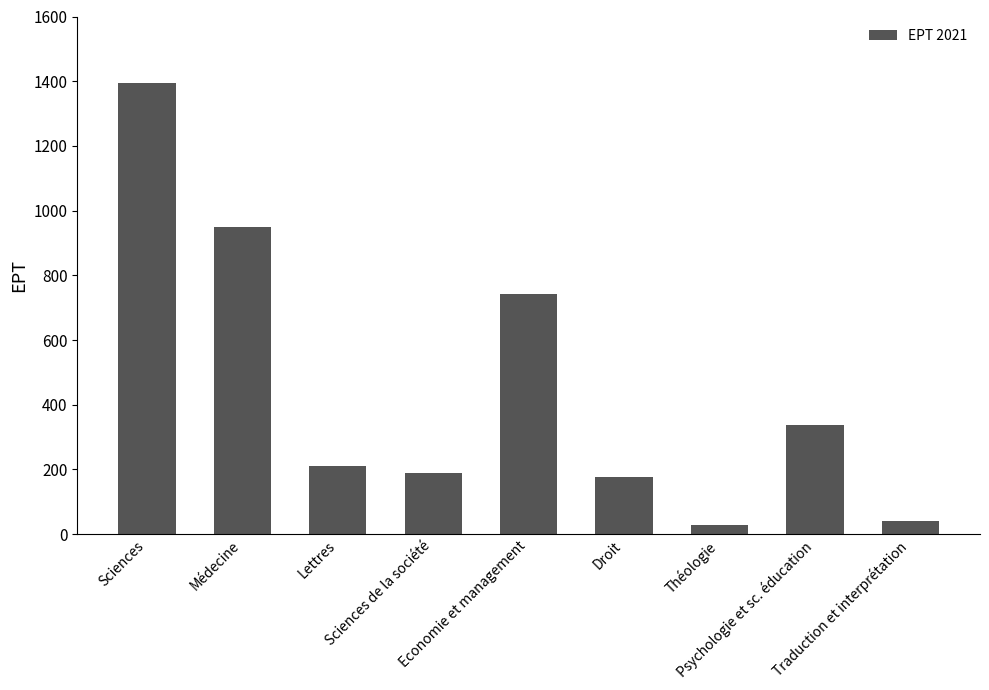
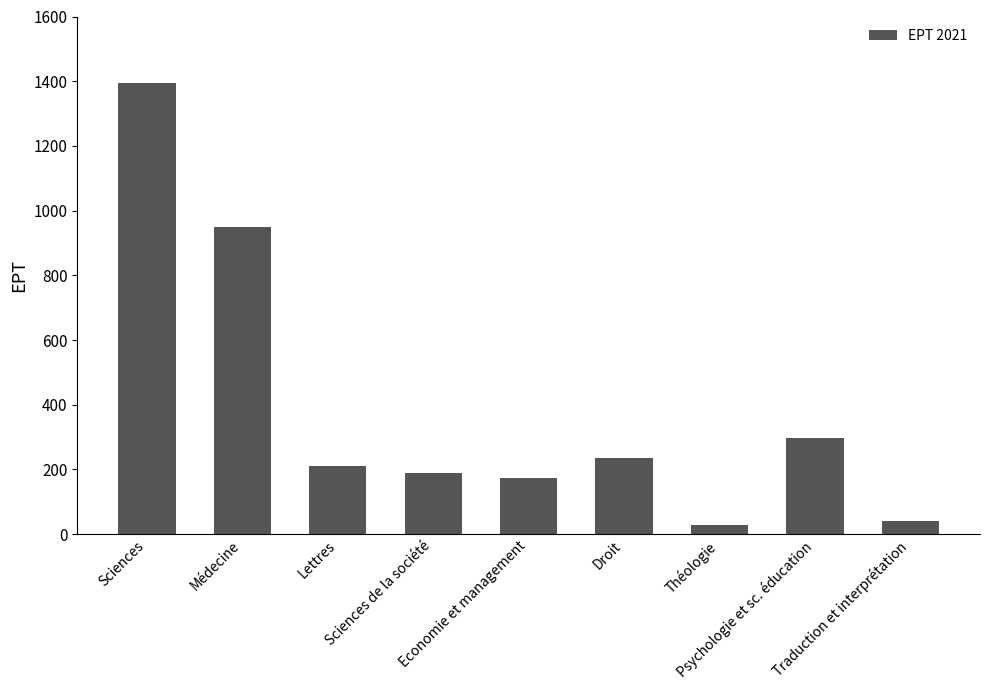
  {
    "Sciences": 1400,
    "Médecine": 950,
    "Lettres": 210,
    "Sciences de la société": 190,
-   "Economie et management": 740,
-   "Droit": 180,
+   "Economie et management": 170,
+   "Droit": 240,
    "Théologie": 30,
-   "Psychologie et sc. éducation": 340,
+   "Psychologie et sc. éducation": 300,
    "Traduction et interprétation": 40
  }
